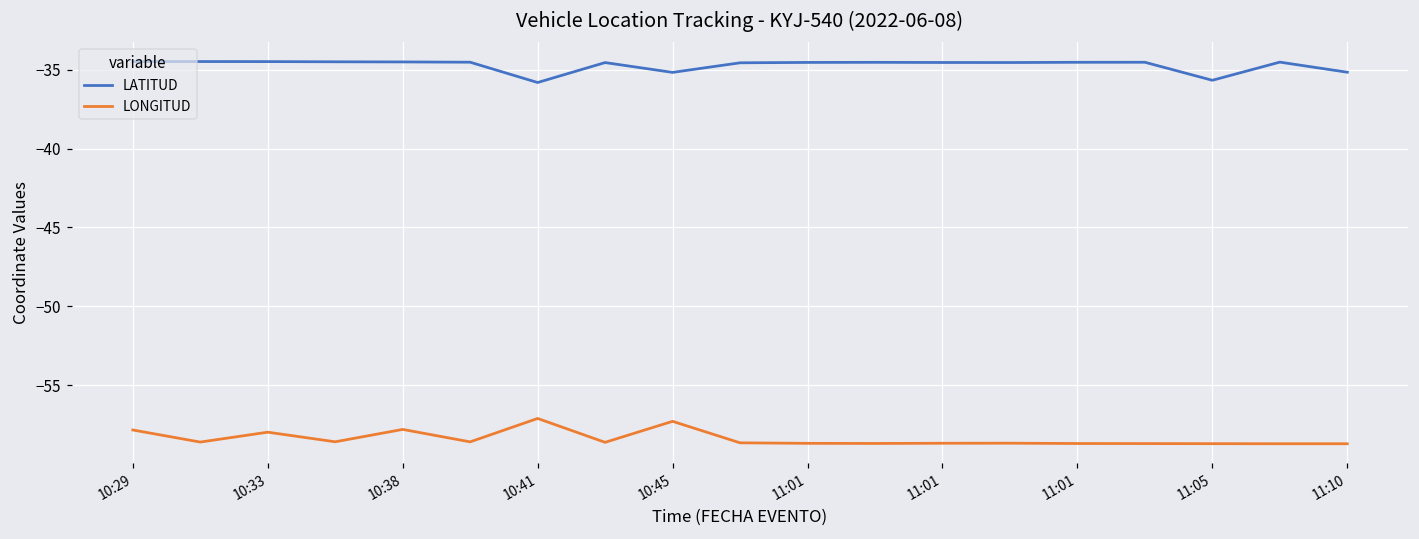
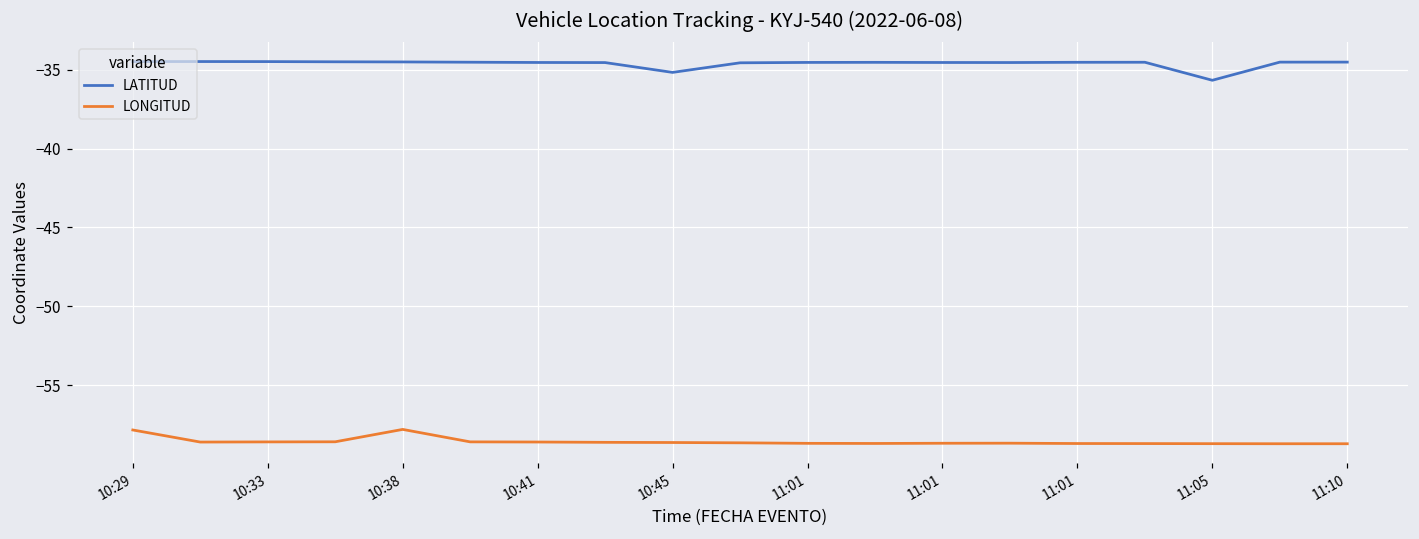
  {
    "LATITUD": {
      "10:33": -34.5,
      "10:38": -34.5,
-     "10:41": -35.8,
+     "10:41": -34.5,
      "10:45": -35.2,
      "11:05": -35.7,
-     "11:10": -35.2
+     "11:10": -34.5
    },
    "LONGITUD": {
      "10:29": -57.8,
-     "10:33": -58.0,
+     "10:33": -58.6,
      "10:38": -57.8,
-     "10:41": -57.1,
-     "10:45": -57.3,
+     "10:41": -58.6,
+     "10:45": -58.6,
      "11:05": -58.7,
      "11:10": -58.7
    }
  }
